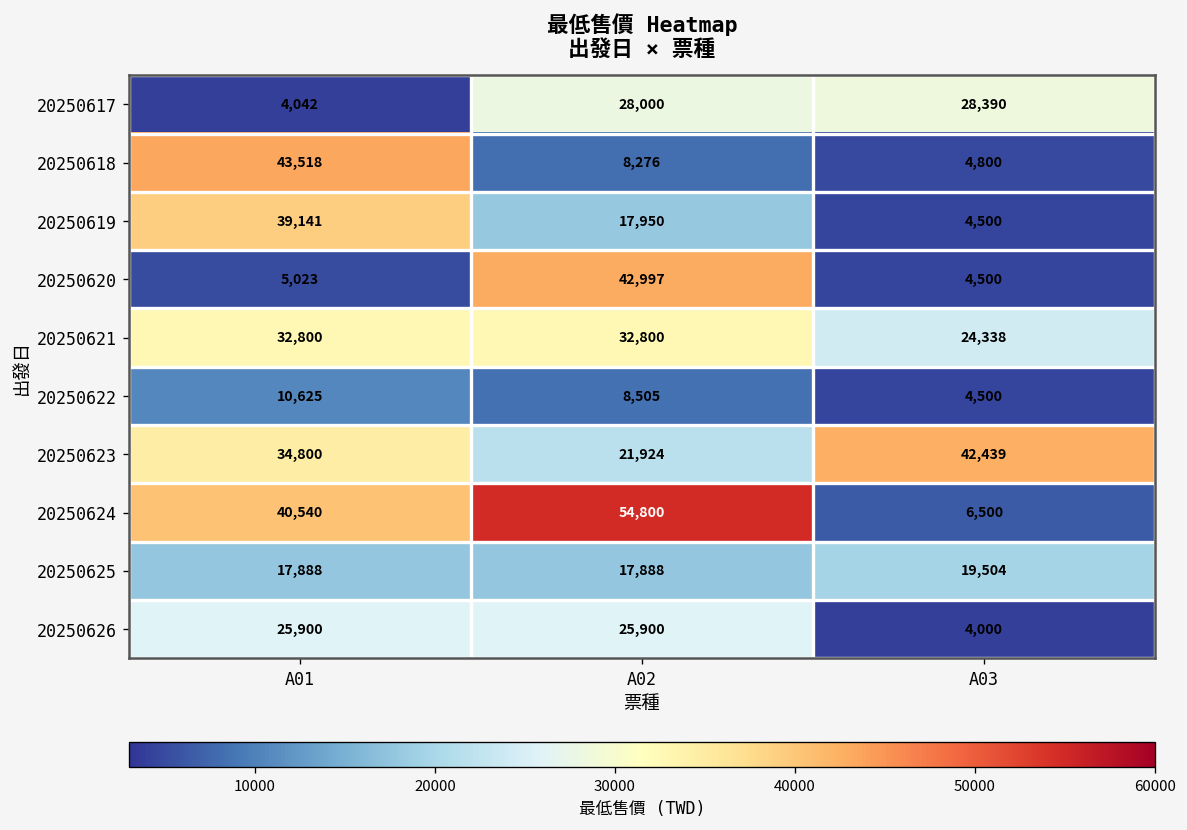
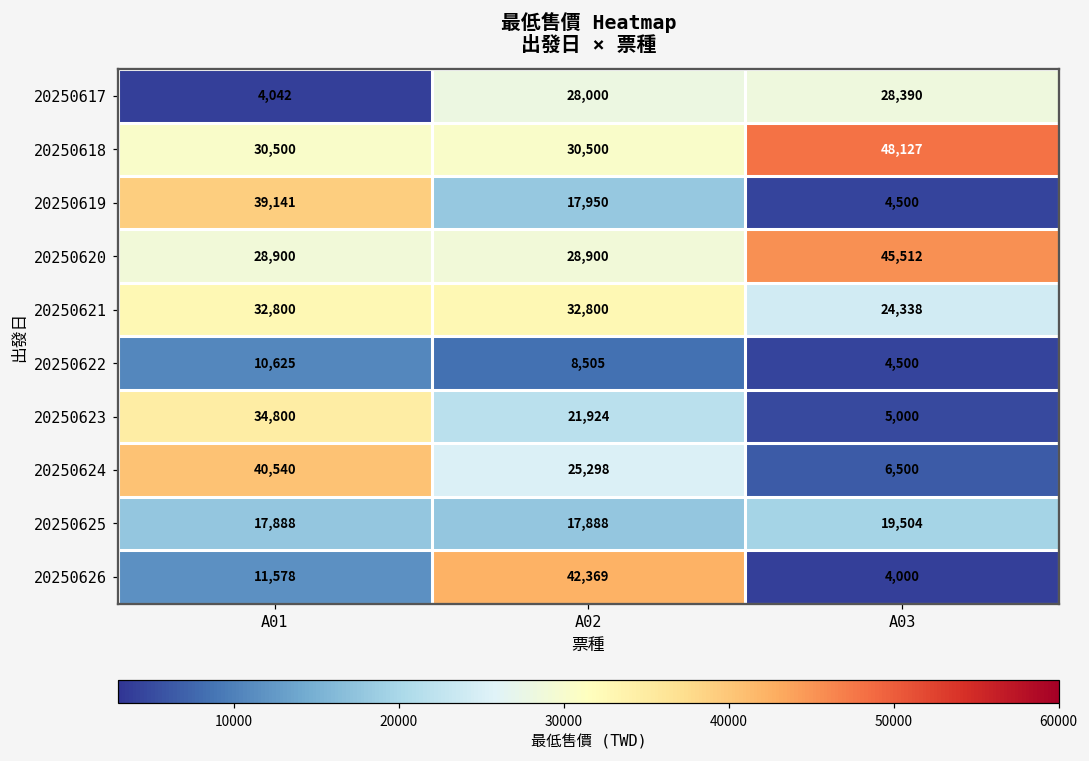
  {
    "20250617": {
      "A01": "4,042",
      "A02": "28,000",
      "A03": "28,390"
    },
    "20250618": {
-     "A01": "43,518",
-     "A02": "8,276",
-     "A03": "4,800"
+     "A01": "30,500",
+     "A02": "30,500",
+     "A03": "48,127"
    },
    "20250619": {
      "A01": "39,141",
      "A02": "17,950",
      "A03": "4,500"
    },
    "20250620": {
-     "A01": "5,023",
-     "A02": "42,997",
-     "A03": "4,500"
+     "A01": "28,900",
+     "A02": "28,900",
+     "A03": "45,512"
    },
    "20250621": {
      "A01": "32,800",
      "A02": "32,800",
      "A03": "24,338"
    },
    "20250622": {
      "A01": "10,625",
      "A02": "8,505",
      "A03": "4,500"
    },
    "20250623": {
      "A01": "34,800",
      "A02": "21,924",
-     "A03": "42,439"
+     "A03": "5,000"
    },
    "20250624": {
      "A01": "40,540",
-     "A02": "54,800",
+     "A02": "25,298",
      "A03": "6,500"
    },
    "20250625": {
      "A01": "17,888",
      "A02": "17,888",
      "A03": "19,504"
    },
    "20250626": {
-     "A01": "25,900",
-     "A02": "25,900",
+     "A01": "11,578",
+     "A02": "42,369",
      "A03": "4,000"
    }
  }
